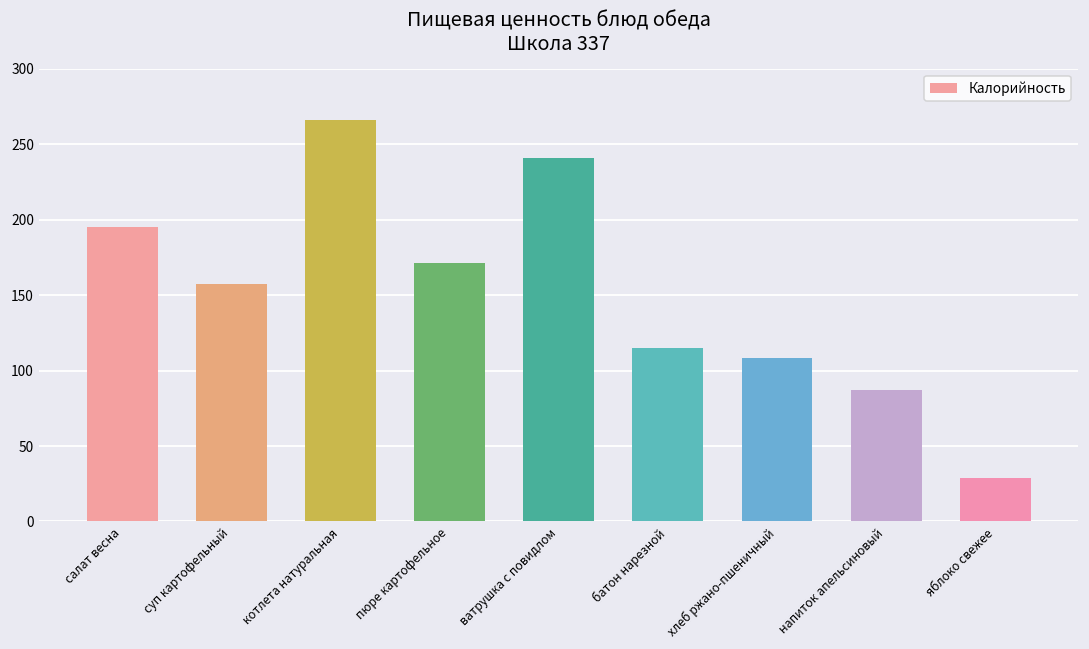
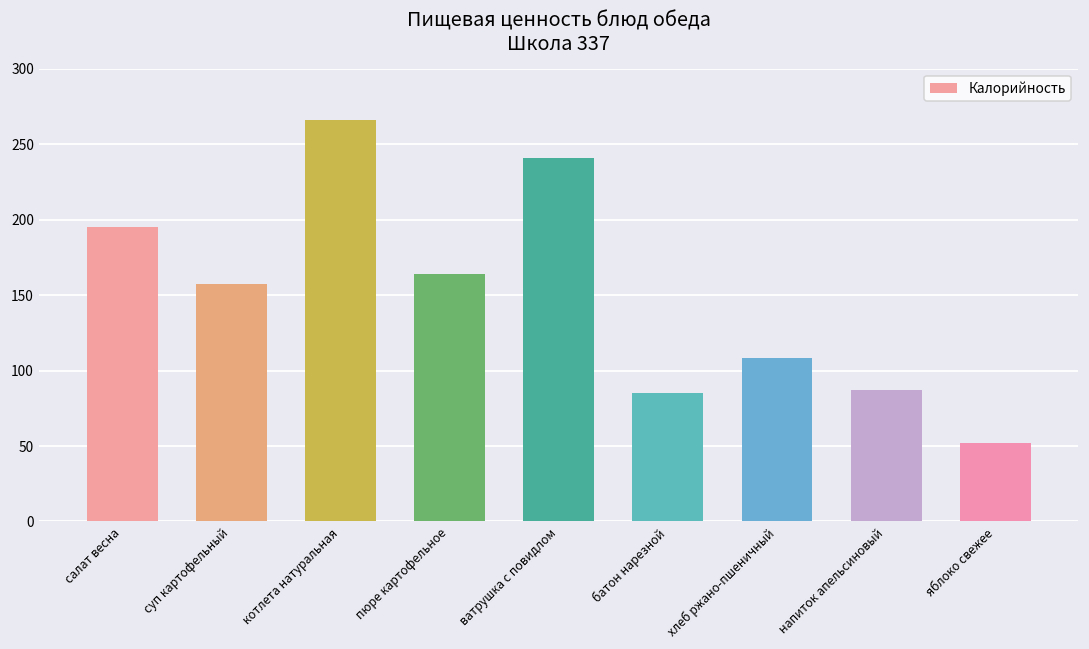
  {
    "салат весна": 195,
    "суп картофельный": 157,
    "котлета натуральная": 266,
-   "пюре картофельное": 171,
+   "пюре картофельное": 164,
    "ватрушка с повидлом": 241,
-   "батон нарезной": 115,
+   "батон нарезной": 85,
    "хлеб ржано-пшеничный": 108,
    "напиток апельсиновый": 87,
-   "яблоко свежее": 29
+   "яблоко свежее": 52
  }
